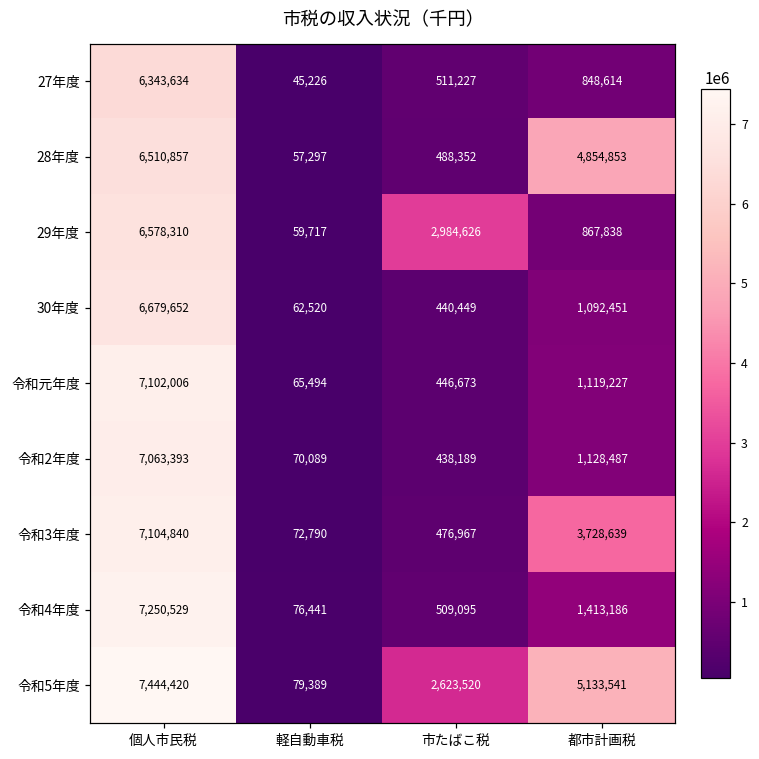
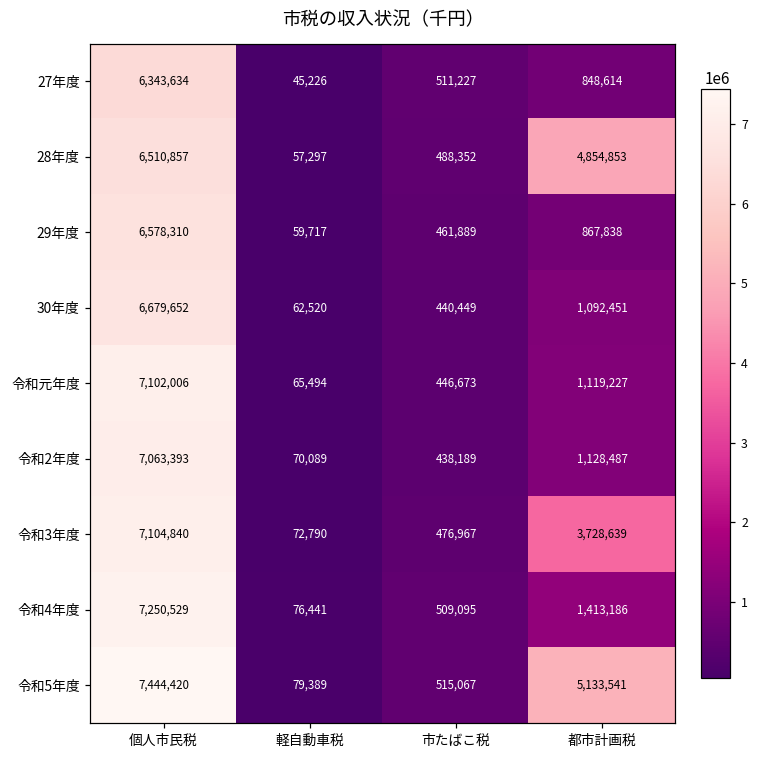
  {
    "27年度": {
      "個人市民税": "6,343,634",
      "軽自動車税": "45,226",
      "市たばこ税": "511,227",
      "都市計画税": "848,614"
    },
    "28年度": {
      "個人市民税": "6,510,857",
      "軽自動車税": "57,297",
      "市たばこ税": "488,352",
      "都市計画税": "4,854,853"
    },
    "29年度": {
      "個人市民税": "6,578,310",
      "軽自動車税": "59,717",
-     "市たばこ税": "2,984,626",
+     "市たばこ税": "461,889",
      "都市計画税": "867,838"
    },
    "30年度": {
      "個人市民税": "6,679,652",
      "軽自動車税": "62,520",
      "市たばこ税": "440,449",
      "都市計画税": "1,092,451"
    },
    "令和元年度": {
      "個人市民税": "7,102,006",
      "軽自動車税": "65,494",
      "市たばこ税": "446,673",
      "都市計画税": "1,119,227"
    },
    "令和2年度": {
      "個人市民税": "7,063,393",
      "軽自動車税": "70,089",
      "市たばこ税": "438,189",
      "都市計画税": "1,128,487"
    },
    "令和3年度": {
      "個人市民税": "7,104,840",
      "軽自動車税": "72,790",
      "市たばこ税": "476,967",
      "都市計画税": "3,728,639"
    },
    "令和4年度": {
      "個人市民税": "7,250,529",
      "軽自動車税": "76,441",
      "市たばこ税": "509,095",
      "都市計画税": "1,413,186"
    },
    "令和5年度": {
      "個人市民税": "7,444,420",
      "軽自動車税": "79,389",
-     "市たばこ税": "2,623,520",
+     "市たばこ税": "515,067",
      "都市計画税": "5,133,541"
    }
  }
